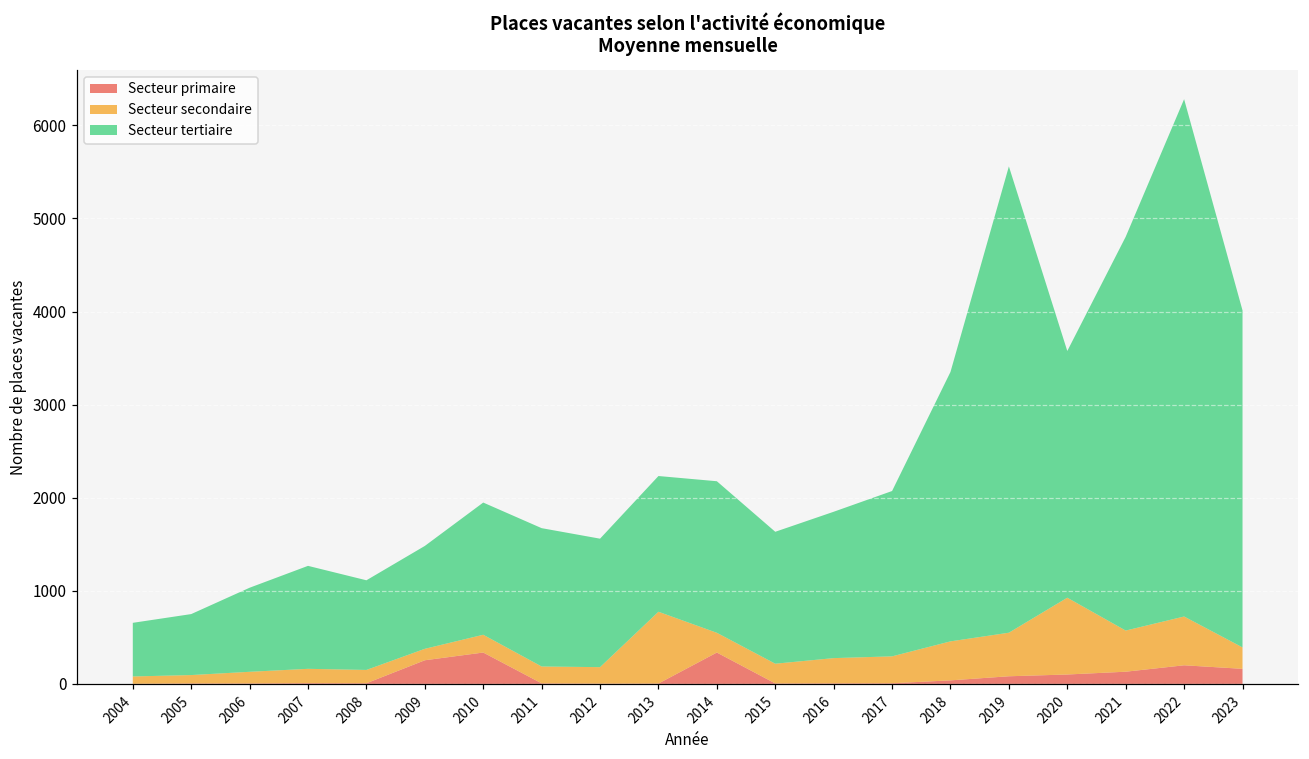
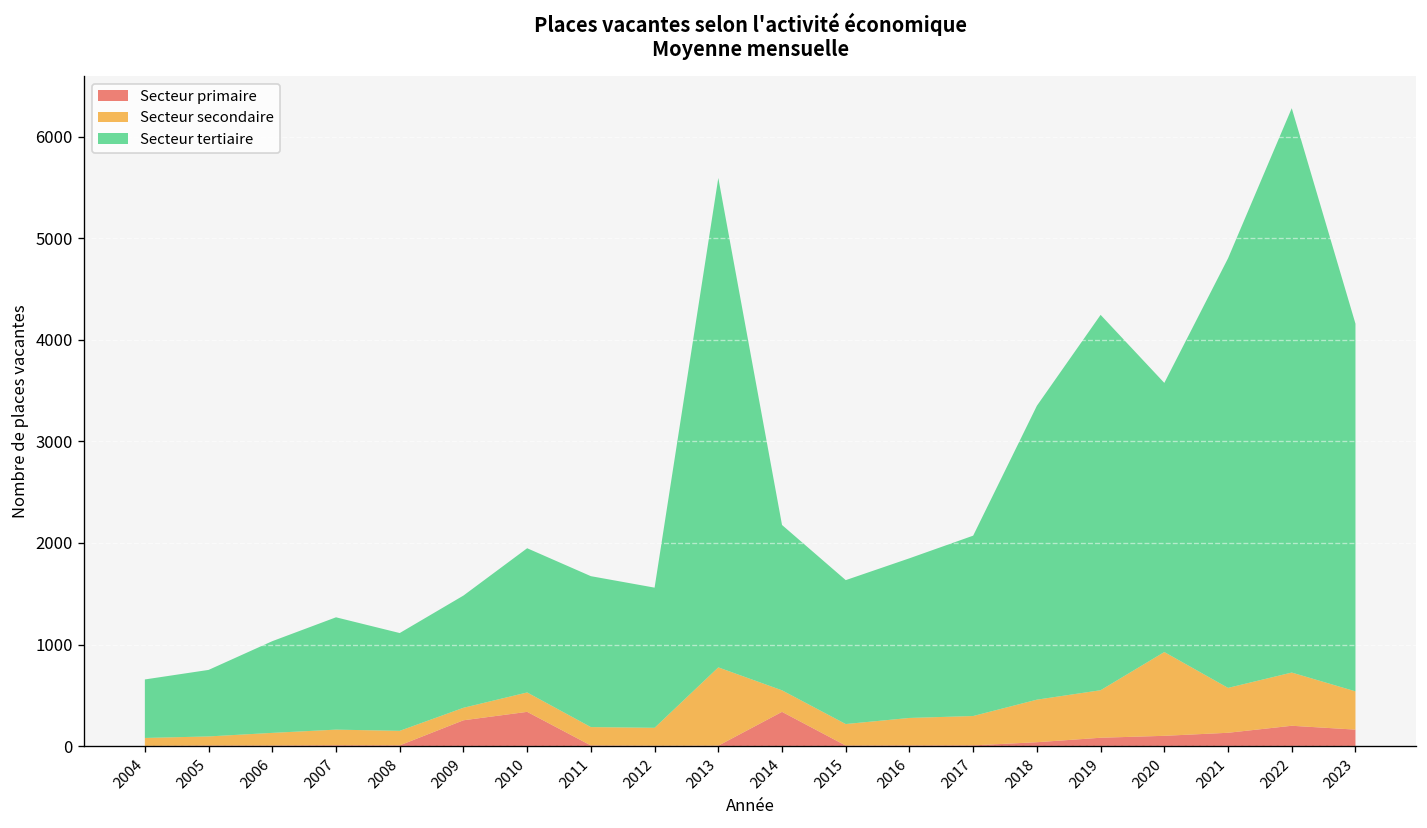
  {
    "Secteur primaire": {
      "2009": 300,
      "2010": 300,
      "2014": 300,
      "2018": 0,
      "2019": 100,
      "2020": 100,
      "2021": 100,
      "2022": 200,
      "2023": 200
    },
    "Secteur secondaire": {
      "2004": 100,
      "2005": 100,
      "2006": 100,
      "2007": 200,
      "2008": 100,
      "2009": 100,
      "2010": 200,
      "2011": 200,
      "2012": 200,
      "2013": 800,
      "2014": 200,
      "2015": 200,
      "2016": 300,
      "2017": 300,
      "2018": 400,
      "2019": 500,
      "2020": 800,
      "2021": 400,
      "2022": 500,
-     "2023": 200
+     "2023": 400
    },
    "Secteur tertiaire": {
      "2004": 600,
      "2005": 700,
      "2006": 900,
      "2007": 1100,
      "2008": 1000,
      "2009": 1100,
      "2010": 1400,
      "2011": 1500,
      "2012": 1400,
-     "2013": 1500,
+     "2013": 4800,
      "2014": 1600,
      "2015": 1400,
      "2016": 1600,
      "2017": 1800,
      "2018": 2900,
-     "2019": 5000,
+     "2019": 3700,
      "2020": 2700,
      "2021": 4200,
      "2022": 5600,
      "2023": 3600
    }
  }
